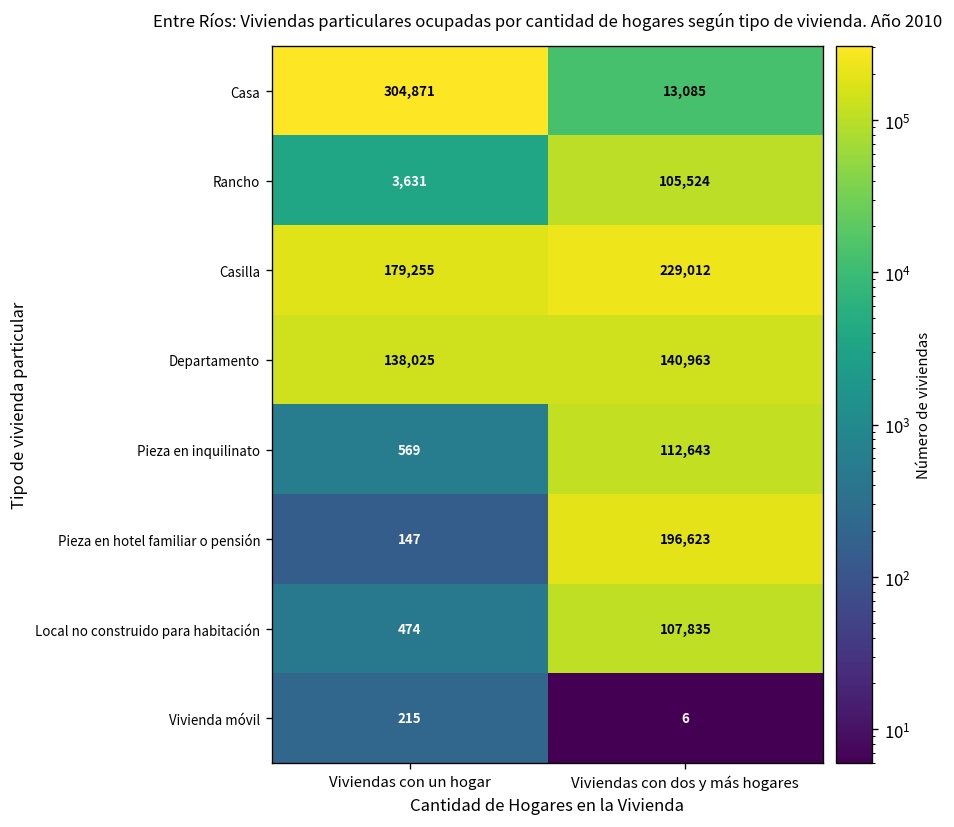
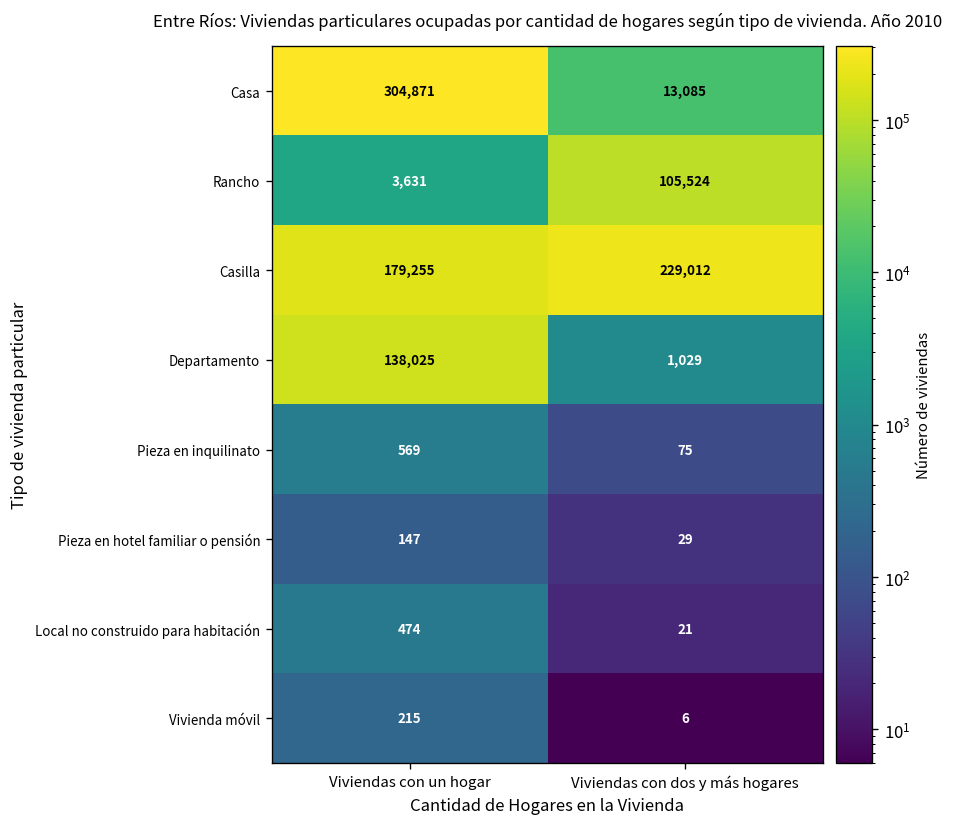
  {
    "Casa": {
      "Viviendas con un hogar": "304,871",
      "Viviendas con dos y más hogares": "13,085"
    },
    "Rancho": {
      "Viviendas con un hogar": "3,631",
      "Viviendas con dos y más hogares": "105,524"
    },
    "Casilla": {
      "Viviendas con un hogar": "179,255",
      "Viviendas con dos y más hogares": "229,012"
    },
    "Departamento": {
      "Viviendas con un hogar": "138,025",
-     "Viviendas con dos y más hogares": "140,963"
+     "Viviendas con dos y más hogares": "1,029"
    },
    "Pieza en inquilinato": {
      "Viviendas con un hogar": "569",
-     "Viviendas con dos y más hogares": "112,643"
+     "Viviendas con dos y más hogares": "75"
    },
    "Pieza en hotel familiar o pensión": {
      "Viviendas con un hogar": "147",
-     "Viviendas con dos y más hogares": "196,623"
+     "Viviendas con dos y más hogares": "29"
    },
    "Local no construido para habitación": {
      "Viviendas con un hogar": "474",
-     "Viviendas con dos y más hogares": "107,835"
+     "Viviendas con dos y más hogares": "21"
    },
    "Vivienda móvil": {
      "Viviendas con un hogar": "215",
      "Viviendas con dos y más hogares": "6"
    }
  }
